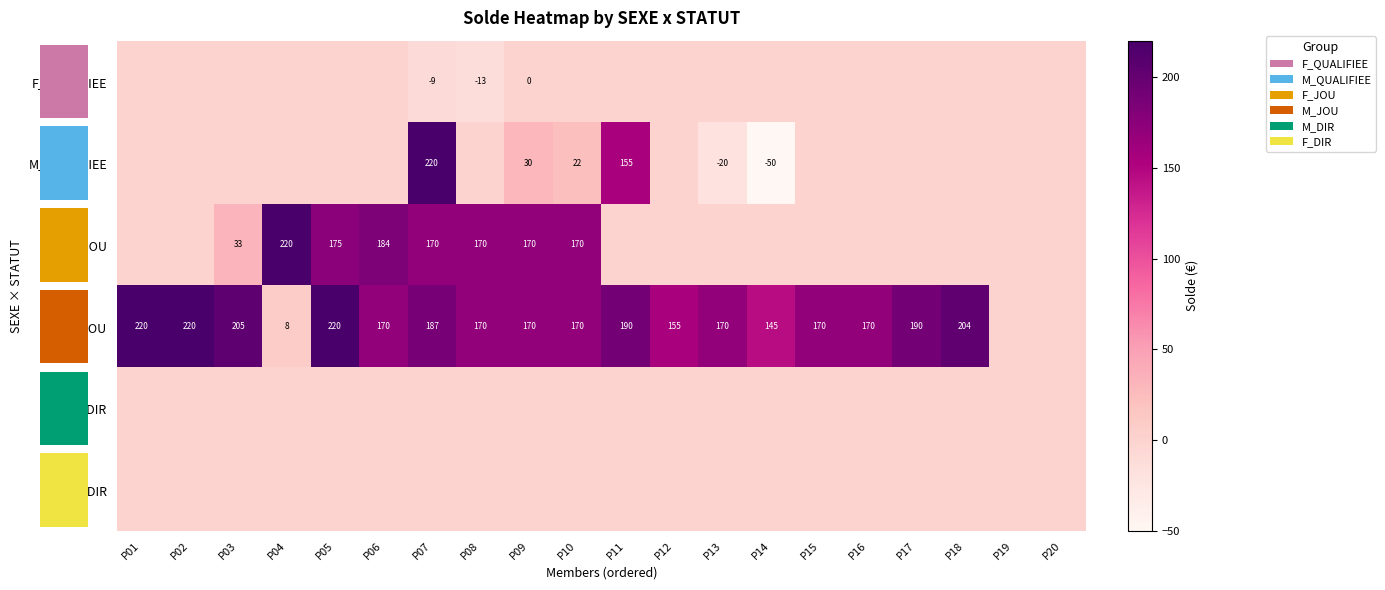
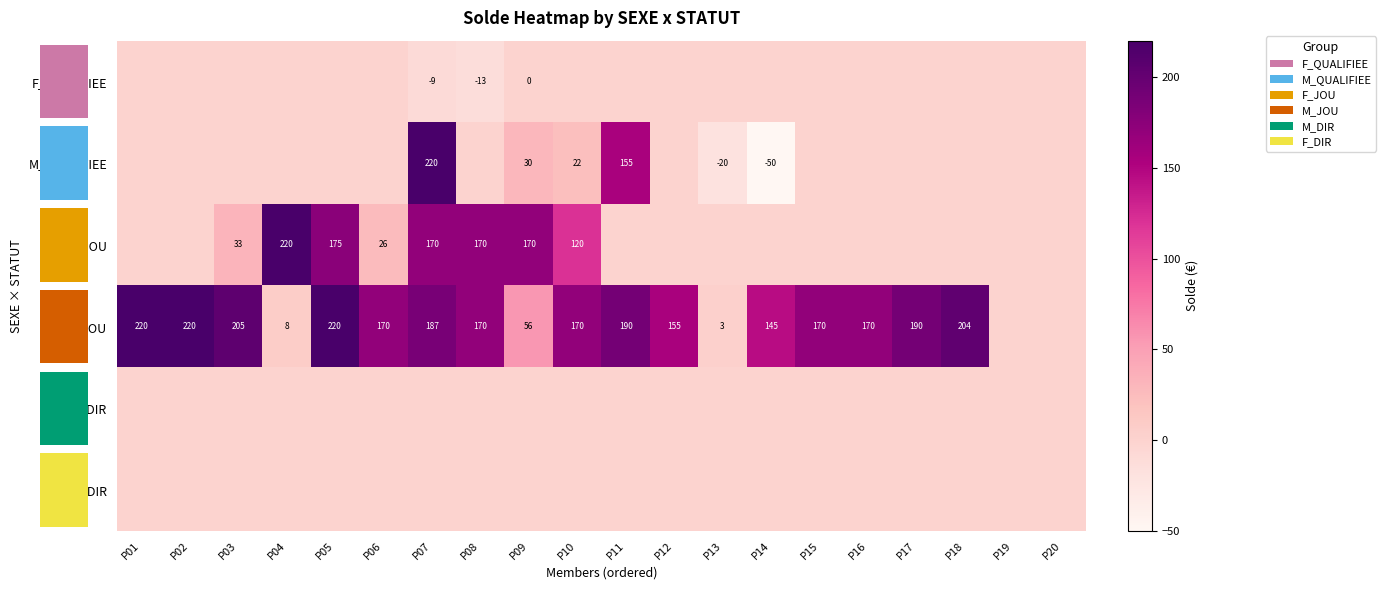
  {
    "F_QUALIFIEE": {
      "P07": -9,
      "P08": -13,
      "P09": 0
    },
    "M_QUALIFIEE": {
      "P07": 220,
      "P09": 30,
      "P10": 22,
      "P11": 155,
      "P13": -20,
      "P14": -50
    },
    "F_JOU": {
      "P03": 33,
      "P04": 220,
      "P05": 175,
-     "P06": 184,
+     "P06": 26,
      "P07": 170,
      "P08": 170,
      "P09": 170,
-     "P10": 170
+     "P10": 120
    },
    "M_JOU": {
      "P01": 220,
      "P02": 220,
      "P03": 205,
      "P04": 8,
      "P05": 220,
      "P06": 170,
      "P07": 187,
      "P08": 170,
-     "P09": 170,
+     "P09": 56,
      "P10": 170,
      "P11": 190,
      "P12": 155,
-     "P13": 170,
+     "P13": 3,
      "P14": 145,
      "P15": 170,
      "P16": 170,
      "P17": 190,
      "P18": 204
    }
  }
